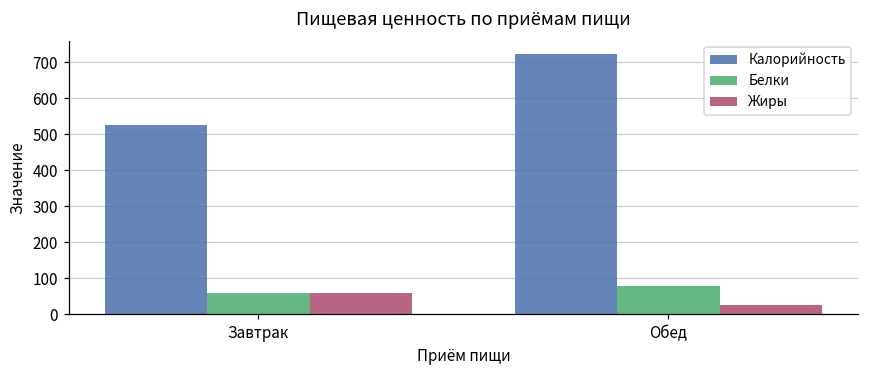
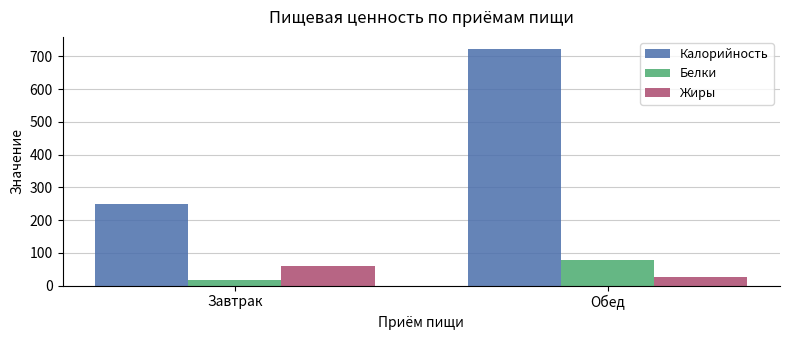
  {
    "Калорийность": {
-     "Завтрак": 530,
+     "Завтрак": 250,
      "Обед": 720
    },
    "Белки": {
-     "Завтрак": 60,
+     "Завтрак": 20,
      "Обед": 80
    },
    "Жиры": {
      "Завтрак": 60,
      "Обед": 30
    }
  }
